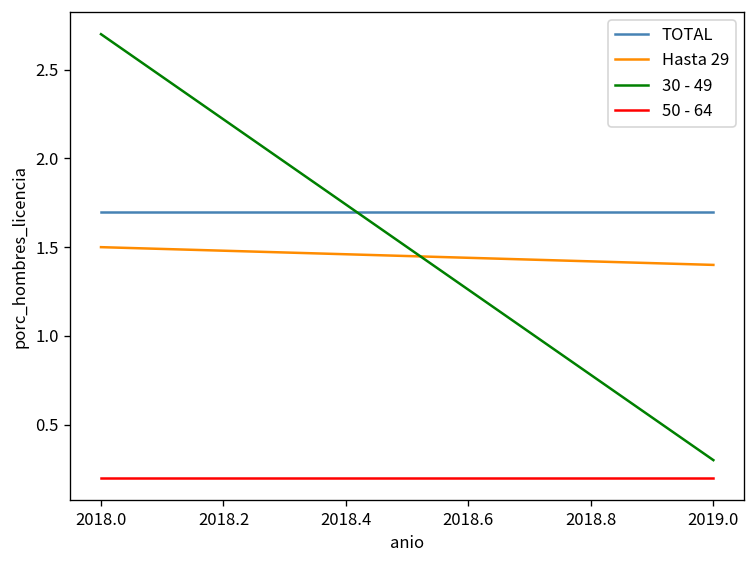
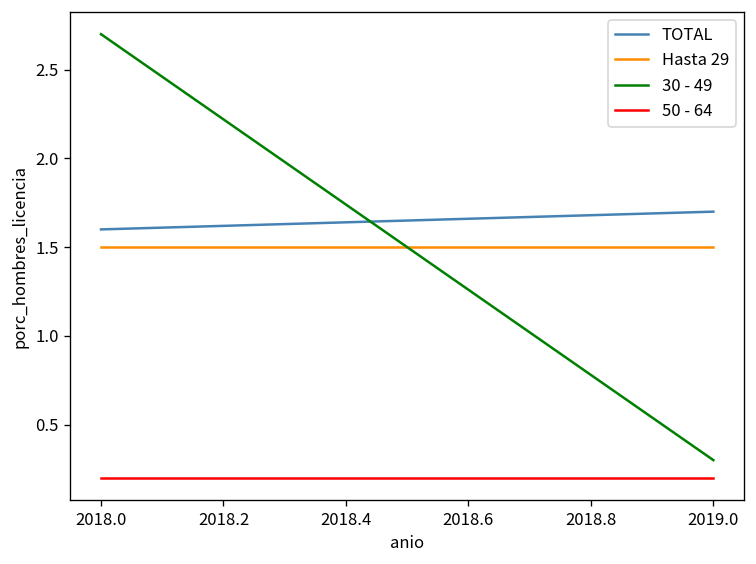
  {
    "TOTAL": {
-     "2018.0": 1.7,
+     "2018.0": 1.6,
      "2019.0": 1.7
    },
    "Hasta 29": {
      "2018.0": 1.5,
-     "2019.0": 1.4
+     "2019.0": 1.5
    },
    "30 - 49": {
      "2018.0": 2.7,
      "2019.0": 0.3
    },
    "50 - 64": {
      "2018.0": 0.2,
      "2019.0": 0.2
    }
  }
